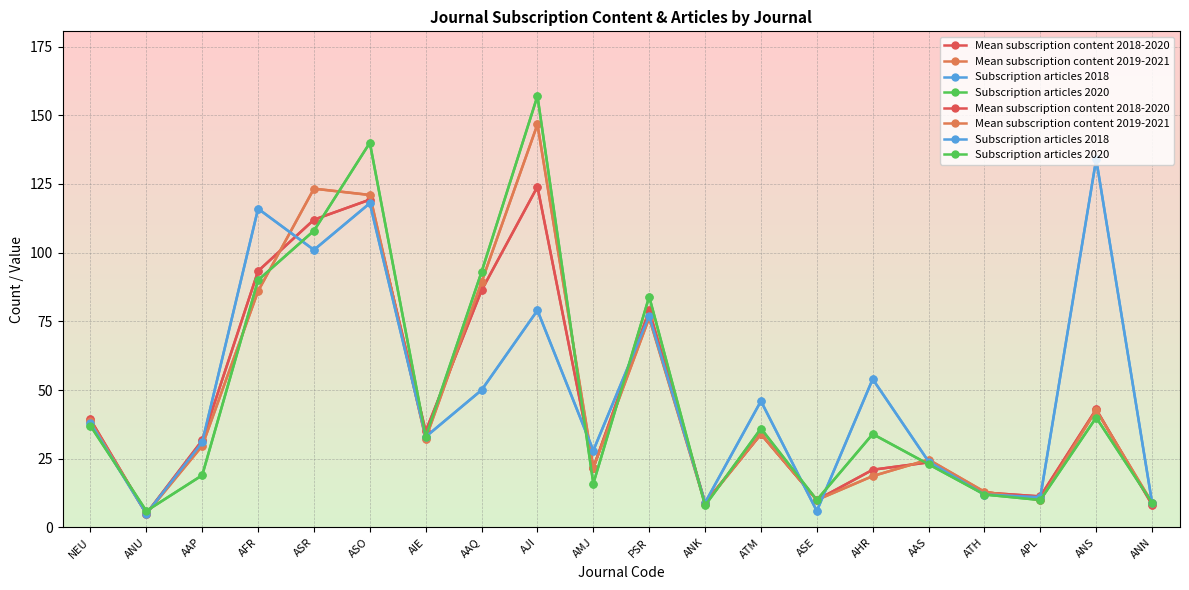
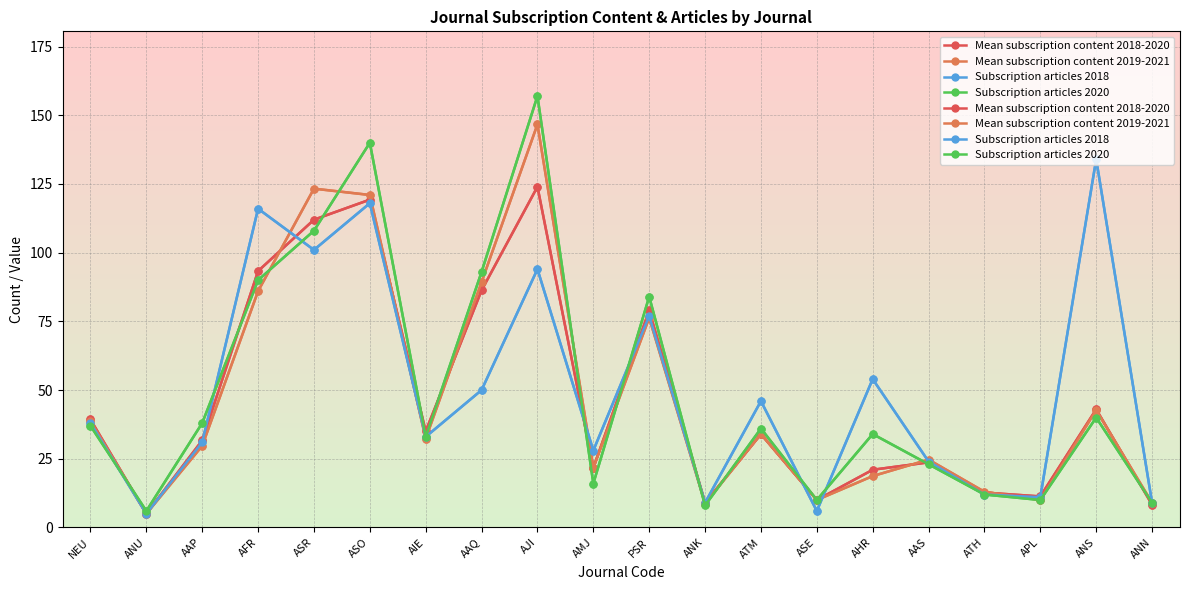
  {
    "Subscription articles 2018": {
      "AFR": 116,
      "ASR": 101,
      "ASO": 118,
      "AAQ": 50,
-     "AJI": 79,
+     "AJI": 94,
      "AMJ": 28,
      "ATM": 46,
      "ASE": 6,
      "AHR": 54
    },
    "Subscription articles 2020": {
      "NEU": 37,
      "ANU": 6,
-     "AAP": 19,
+     "AAP": 38,
      "AFR": 90,
      "ASR": 108,
      "ASO": 140,
      "AAQ": 93,
      "AJI": 157,
      "AMJ": 16,
      "PSR": 84,
      "ATM": 36,
      "AHR": 34,
      "ANS": 40
    }
  }
